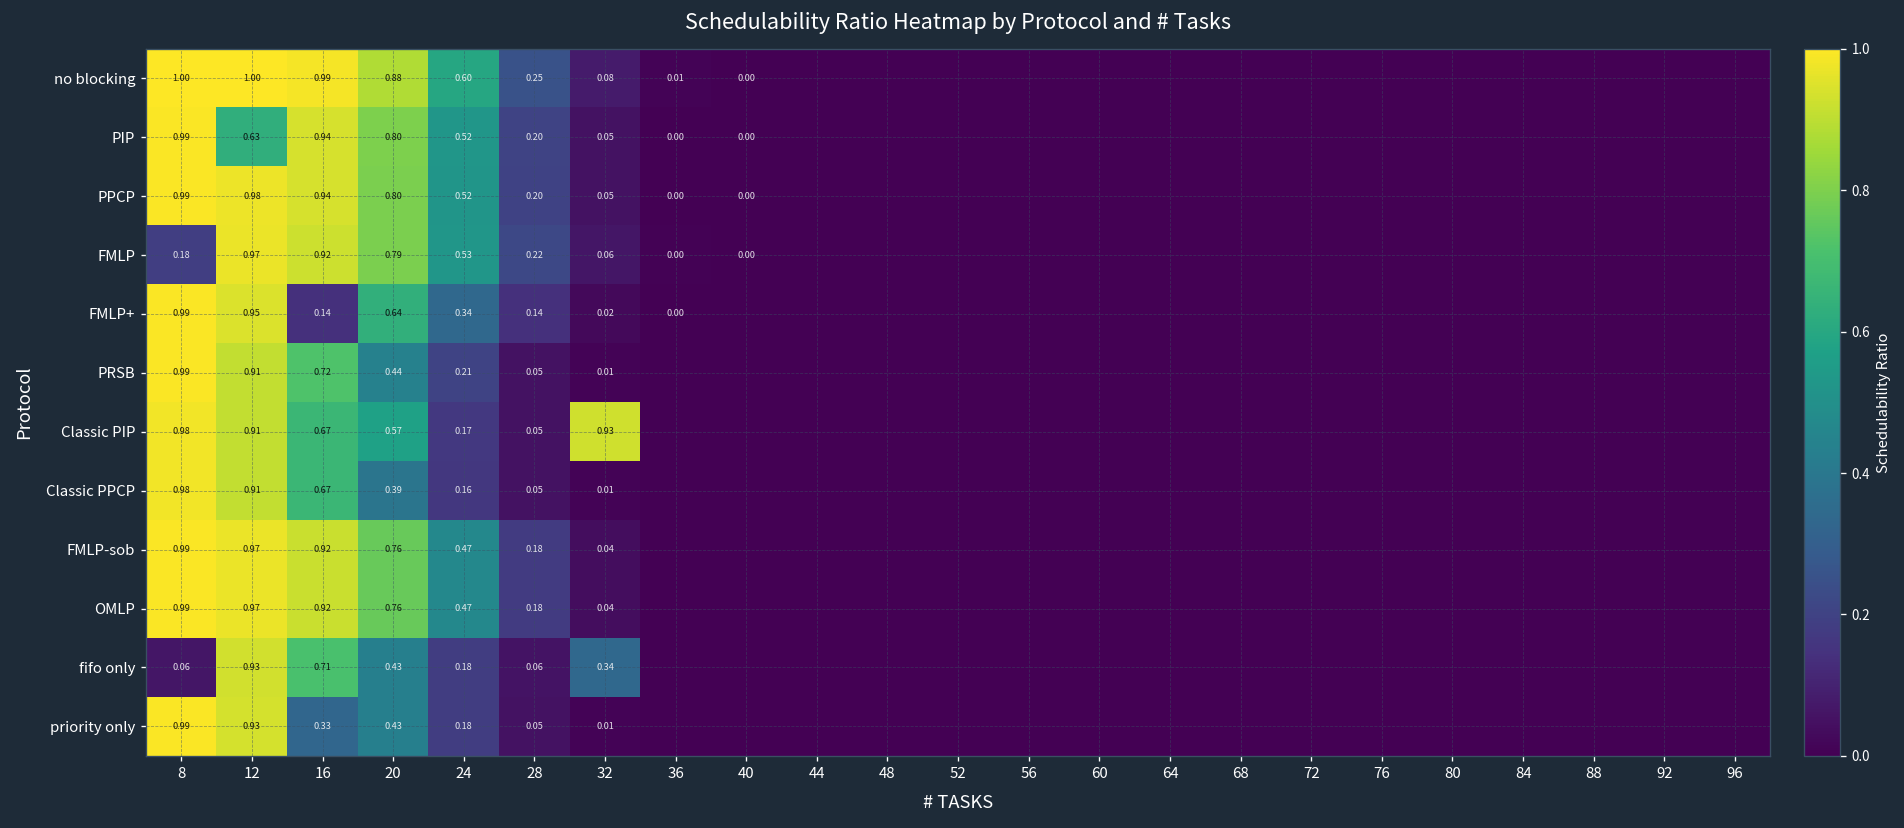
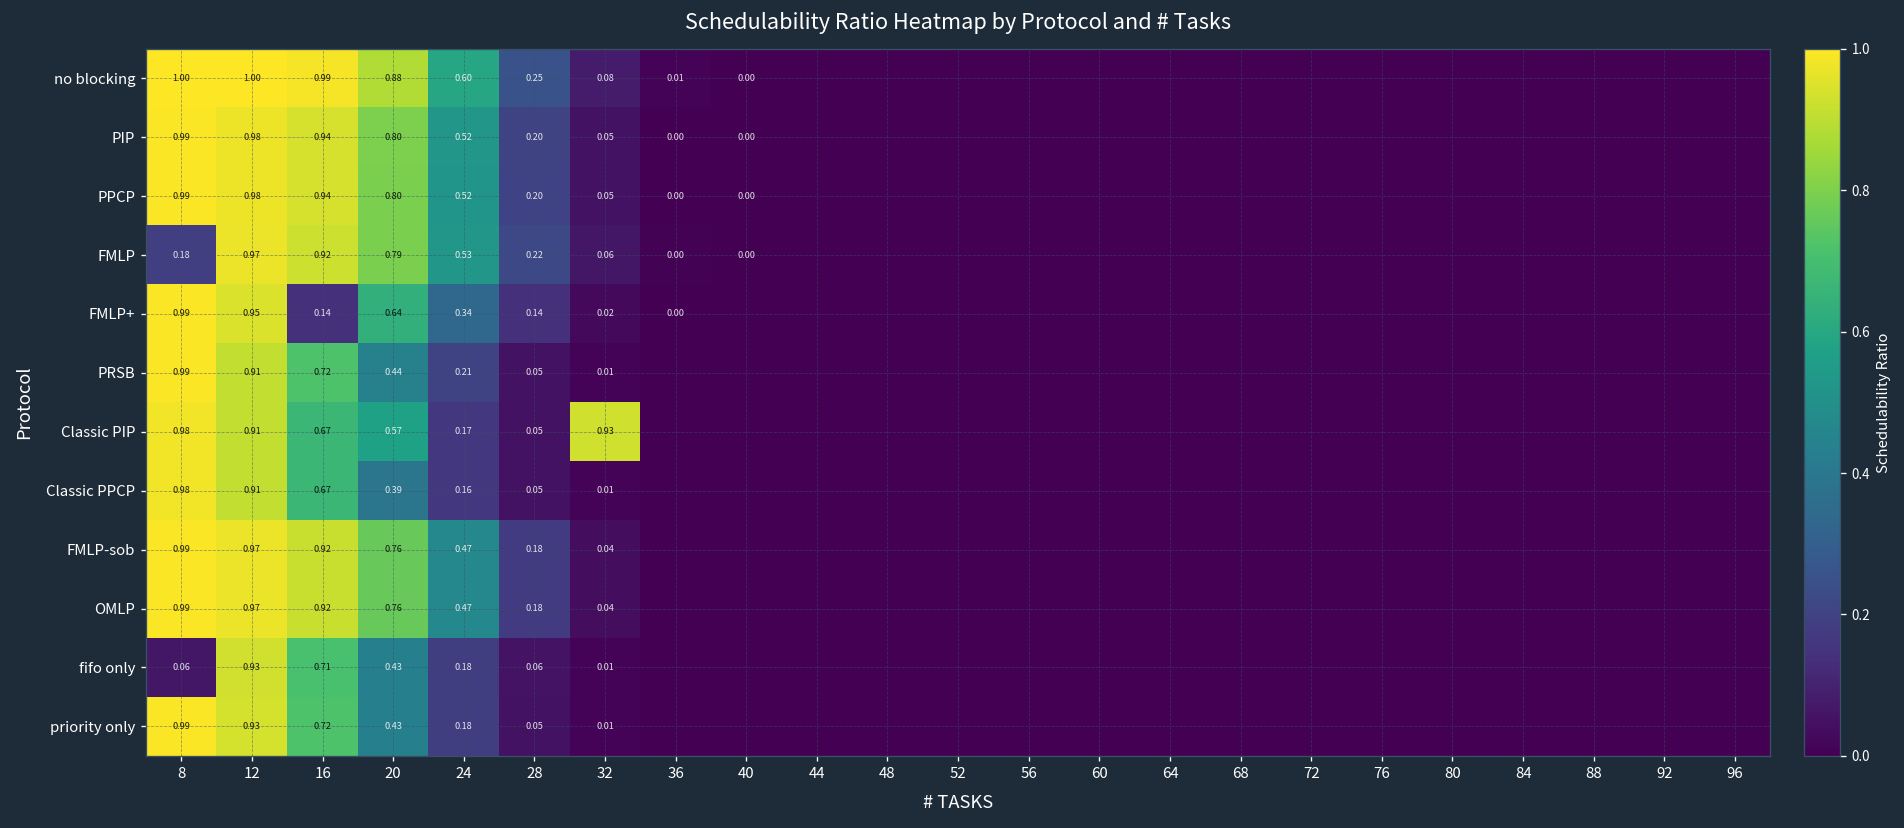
  {
    "no blocking": {
      "8": 1.00,
      "12": 1.00,
      "16": 0.99,
      "20": 0.88,
      "24": 0.60,
      "28": 0.25,
      "32": 0.08,
      "36": 0.01,
      "40": 0.00
    },
    "PIP": {
      "8": 0.99,
-     "12": 0.63,
+     "12": 0.98,
      "16": 0.94,
      "20": 0.80,
      "24": 0.52,
      "28": 0.20,
      "32": 0.05,
      "36": 0.00,
      "40": 0.00
    },
    "PPCP": {
      "8": 0.99,
      "12": 0.98,
      "16": 0.94,
      "20": 0.80,
      "24": 0.52,
      "28": 0.20,
      "32": 0.05,
      "36": 0.00,
      "40": 0.00
    },
    "FMLP": {
      "8": 0.18,
      "12": 0.97,
      "16": 0.92,
      "20": 0.79,
      "24": 0.53,
      "28": 0.22,
      "32": 0.06,
      "36": 0.00,
      "40": 0.00
    },
    "FMLP+": {
      "8": 0.99,
      "12": 0.95,
      "16": 0.14,
      "20": 0.64,
      "24": 0.34,
      "28": 0.14,
      "32": 0.02,
      "36": 0.00
    },
    "PRSB": {
      "8": 0.99,
      "12": 0.91,
      "16": 0.72,
      "20": 0.44,
      "24": 0.21,
      "28": 0.05,
      "32": 0.01
    },
    "Classic PIP": {
      "8": 0.98,
      "12": 0.91,
      "16": 0.67,
      "20": 0.57,
      "24": 0.17,
      "28": 0.05,
      "32": 0.93
    },
    "Classic PPCP": {
      "8": 0.98,
      "12": 0.91,
      "16": 0.67,
      "20": 0.39,
      "24": 0.16,
      "28": 0.05,
      "32": 0.01
    },
    "FMLP-sob": {
      "8": 0.99,
      "12": 0.97,
      "16": 0.92,
      "20": 0.76,
      "24": 0.47,
      "28": 0.18,
      "32": 0.04
    },
    "OMLP": {
      "8": 0.99,
      "12": 0.97,
      "16": 0.92,
      "20": 0.76,
      "24": 0.47,
      "28": 0.18,
      "32": 0.04
    },
    "fifo only": {
      "8": 0.06,
      "12": 0.93,
      "16": 0.71,
      "20": 0.43,
      "24": 0.18,
      "28": 0.06,
-     "32": 0.34
+     "32": 0.01
    },
    "priority only": {
      "8": 0.99,
      "12": 0.93,
-     "16": 0.33,
+     "16": 0.72,
      "20": 0.43,
      "24": 0.18,
      "28": 0.05,
      "32": 0.01
    }
  }
